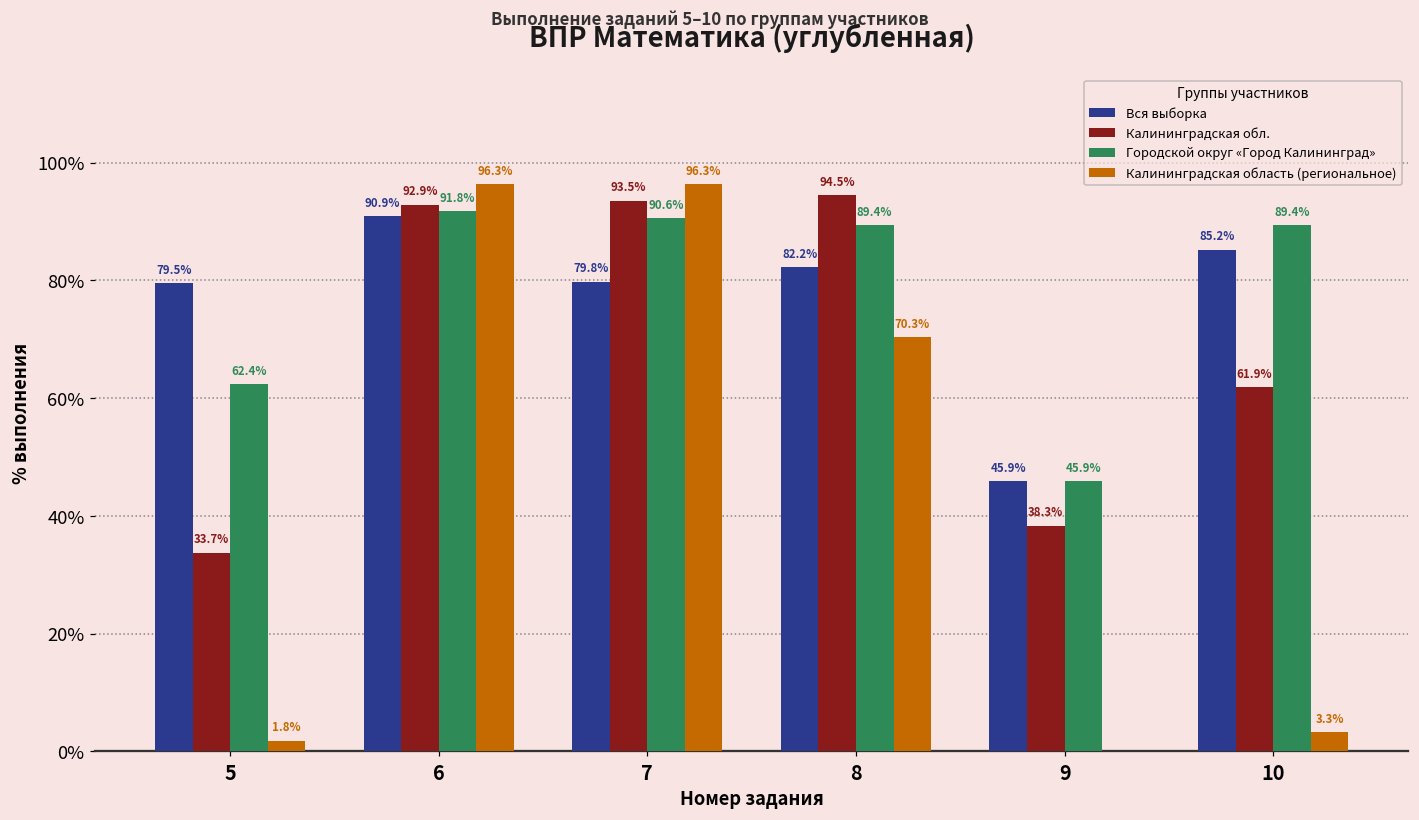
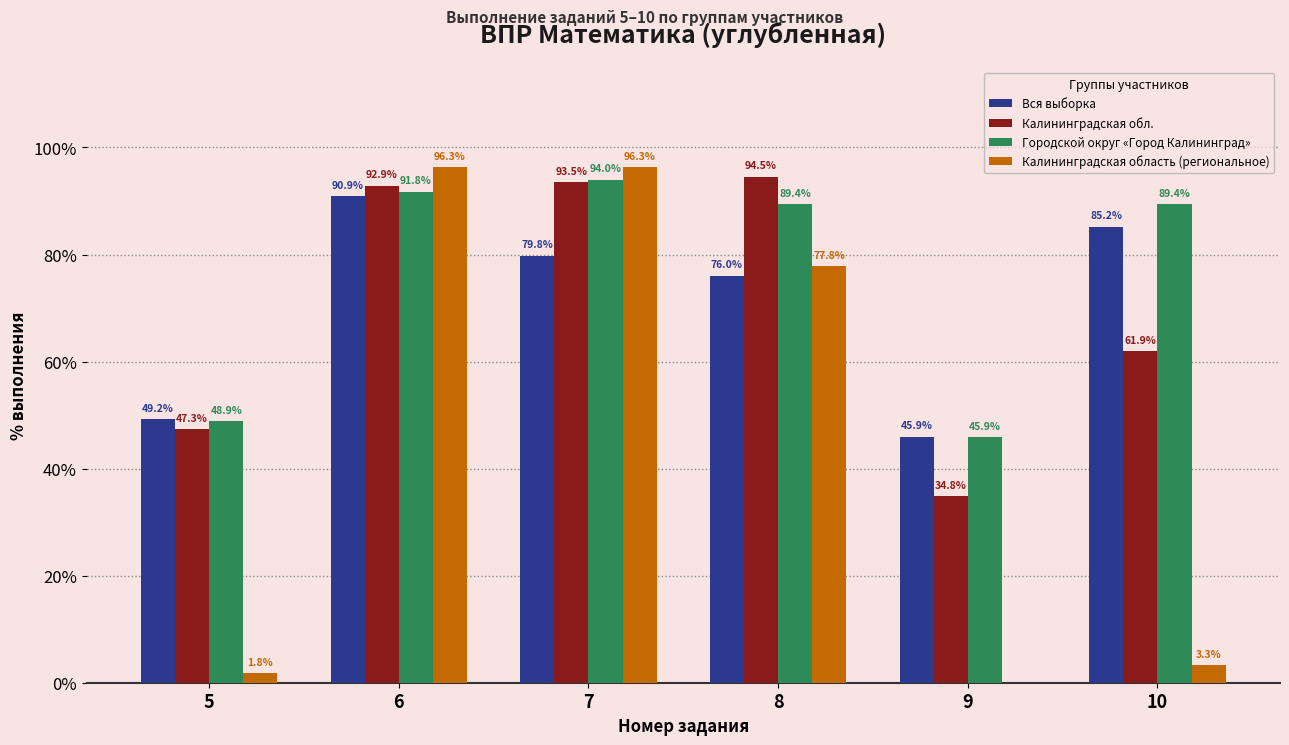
  {
    "Вся выборка": {
-     "5": "79.5%",
+     "5": "49.2%",
      "6": "90.9%",
      "7": "79.8%",
-     "8": "82.2%",
+     "8": "76.0%",
      "9": "45.9%",
      "10": "85.2%"
    },
    "Калининградская обл.": {
-     "5": "33.7%",
+     "5": "47.3%",
      "6": "92.9%",
      "7": "93.5%",
      "8": "94.5%",
-     "9": "38.3%",
+     "9": "34.8%",
      "10": "61.9%"
    },
    "Городской округ «Город Калининград»": {
-     "5": "62.4%",
+     "5": "48.9%",
      "6": "91.8%",
-     "7": "90.6%",
+     "7": "94.0%",
      "8": "89.4%",
      "9": "45.9%",
      "10": "89.4%"
    },
    "Калининградская область (региональное)": {
      "5": "1.8%",
      "6": "96.3%",
      "7": "96.3%",
-     "8": "70.3%",
+     "8": "77.8%",
      "10": "3.3%"
    }
  }
